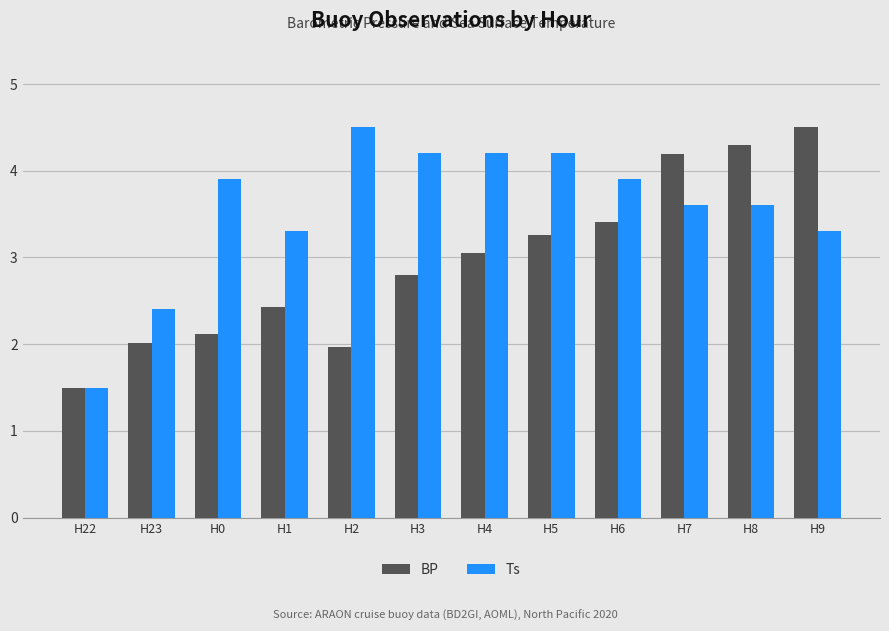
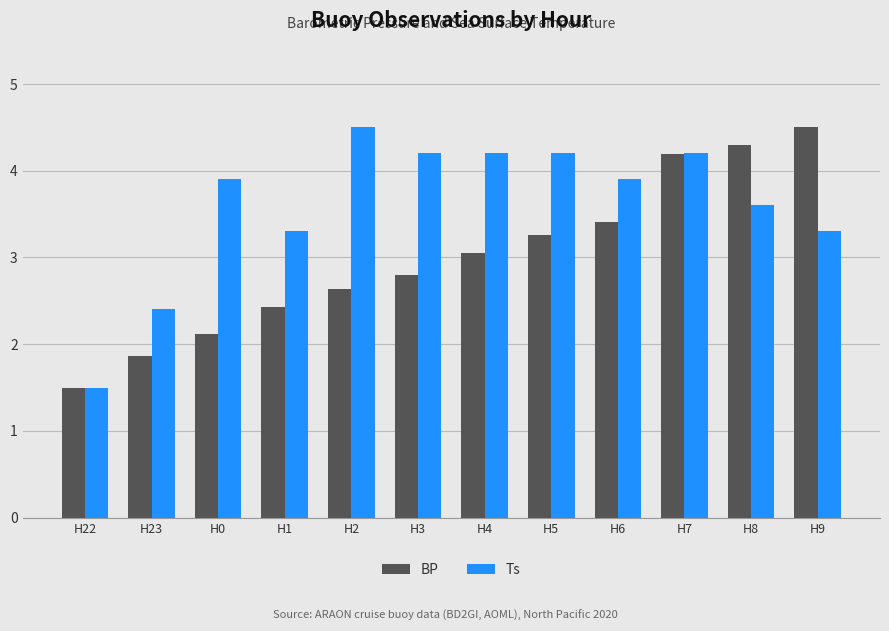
  {
    "BP": {
      "H22": 1.5,
-     "H23": 2.0,
+     "H23": 1.9,
      "H0": 2.1,
      "H1": 2.4,
-     "H2": 2.0,
+     "H2": 2.6,
      "H3": 2.8,
      "H4": 3.1,
      "H5": 3.3,
      "H6": 3.4,
      "H7": 4.2,
      "H8": 4.3,
      "H9": 4.5
    },
    "Ts": {
      "H22": 1.5,
      "H23": 2.4,
      "H0": 3.9,
      "H1": 3.3,
      "H2": 4.5,
      "H3": 4.2,
      "H4": 4.2,
      "H5": 4.2,
      "H6": 3.9,
-     "H7": 3.6,
+     "H7": 4.2,
      "H8": 3.6,
      "H9": 3.3
    }
  }
